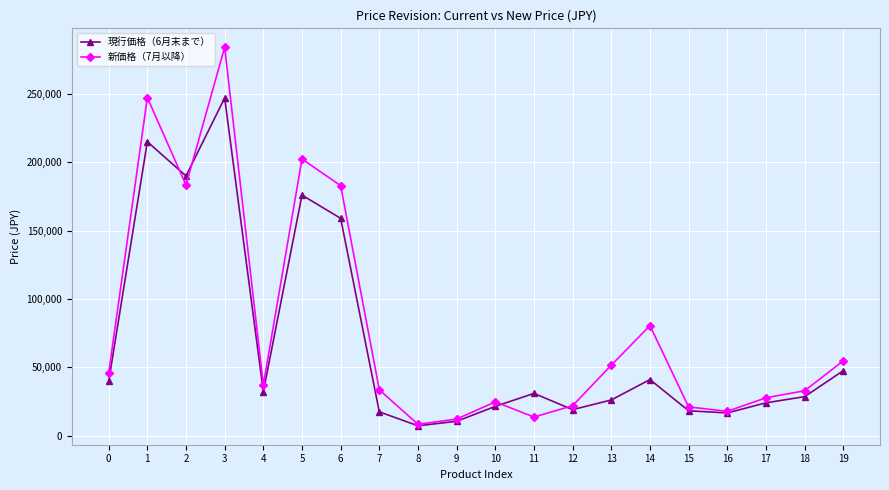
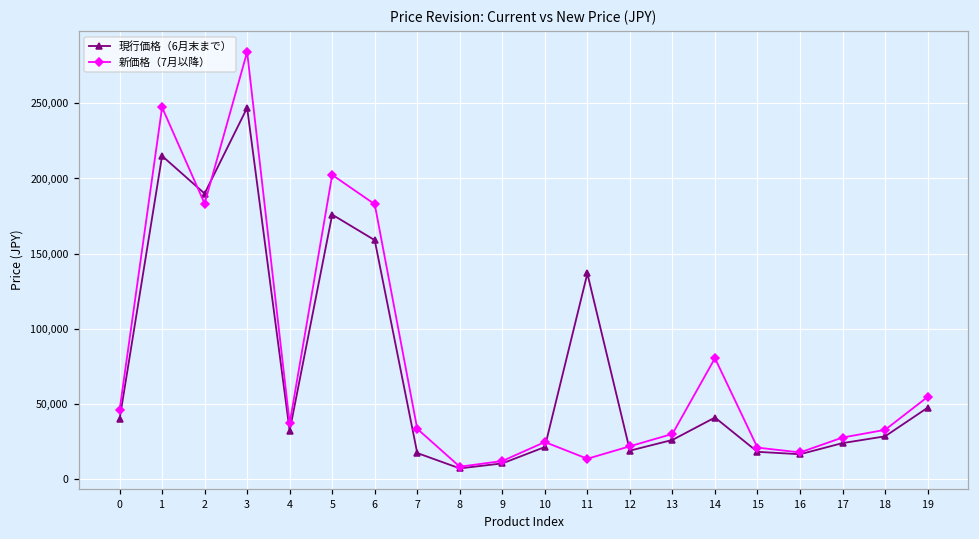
  {
    "現行価格（6月末まで）": {
      "0": "40,000",
      "1": "215,000",
      "2": "190,000",
      "3": "247,000",
      "4": "32,000",
      "5": "176,000",
      "6": "159,000",
      "7": "17,000",
      "10": "22,000",
-     "11": "31,000",
+     "11": "137,000",
      "12": "19,000",
      "13": "26,000",
      "14": "41,000",
      "15": "18,000",
      "17": "24,000",
      "18": "29,000",
      "19": "48,000"
    },
    "新価格（7月以降）": {
      "0": "46,000",
      "1": "247,000",
      "2": "183,000",
      "3": "284,000",
      "4": "37,000",
      "5": "202,000",
      "6": "183,000",
      "7": "34,000",
      "10": "25,000",
      "11": "14,000",
      "12": "22,000",
-     "13": "52,000",
+     "13": "30,000",
      "14": "81,000",
      "15": "21,000",
      "17": "28,000",
      "18": "33,000",
      "19": "55,000"
    }
  }
